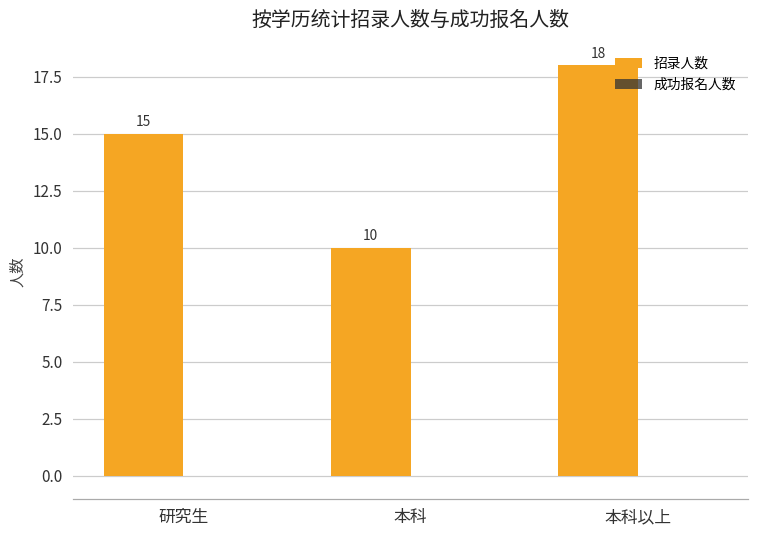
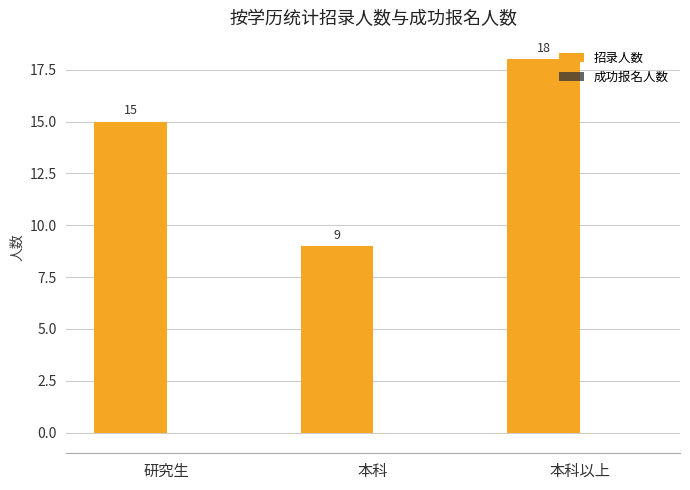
  {
    "招录人数": {
      "研究生": 15,
-     "本科": 10,
+     "本科": 9,
      "本科以上": 18
    },
    "成功报名人数": {
      "研究生": 0.0,
      "本科": 0.0,
      "本科以上": 0.0
    }
  }
